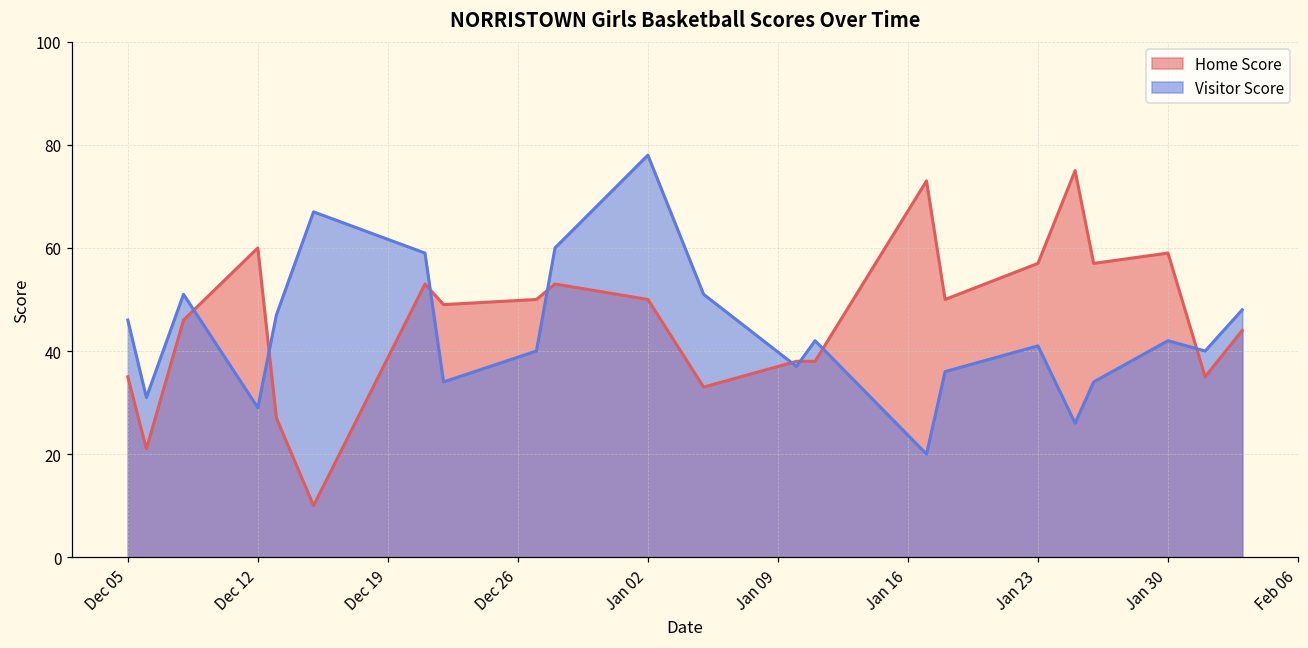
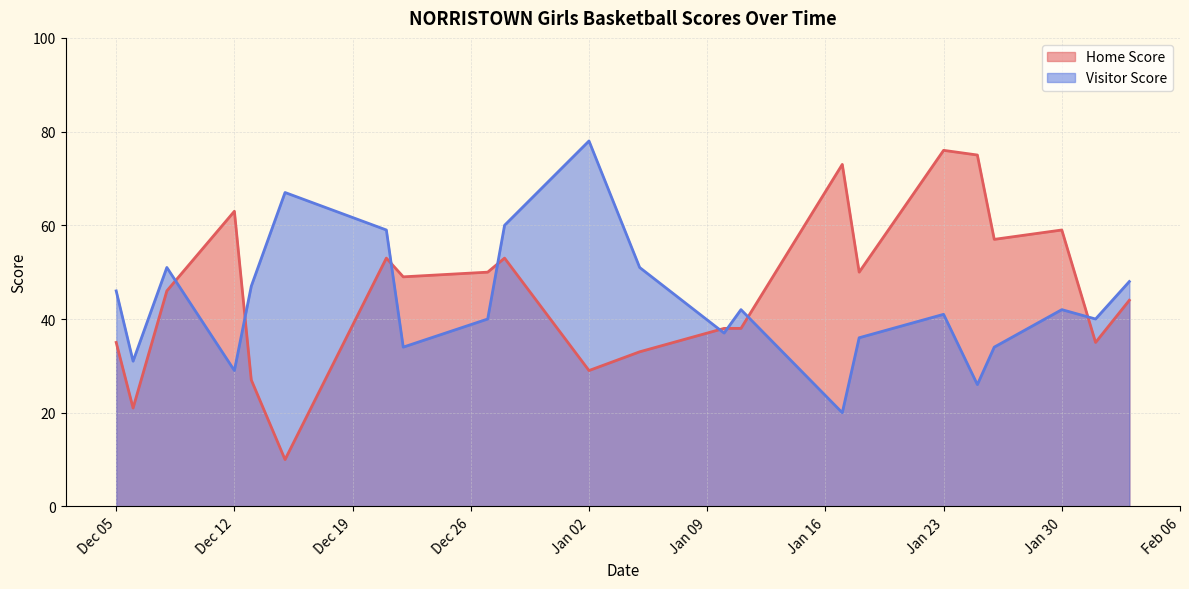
  {
    "Home Score": {
      "Dec 05": 35,
-     "Dec 12": 60,
-     "Jan 02": 50,
-     "Jan 23": 57,
+     "Dec 12": 63,
+     "Jan 02": 29,
+     "Jan 23": 76,
      "Jan 30": 59
    },
    "Visitor Score": {
      "Dec 05": 46,
      "Dec 12": 29,
      "Jan 02": 78,
      "Jan 23": 41,
      "Jan 30": 42
    }
  }
